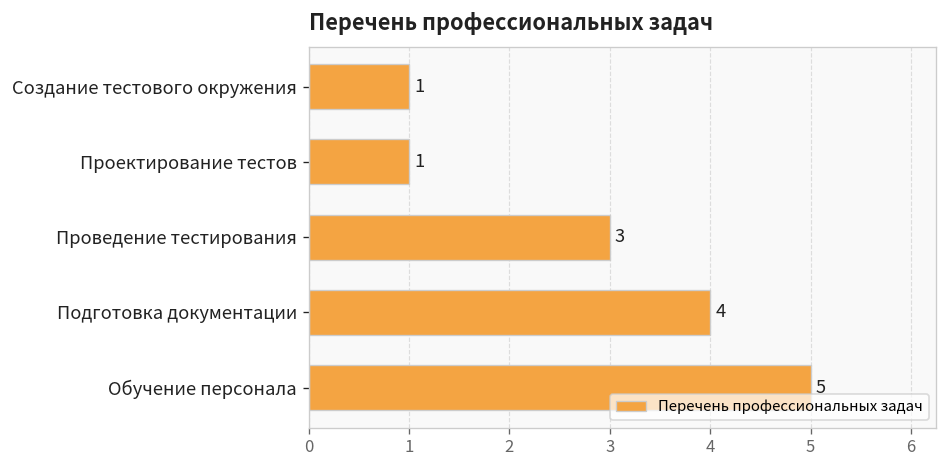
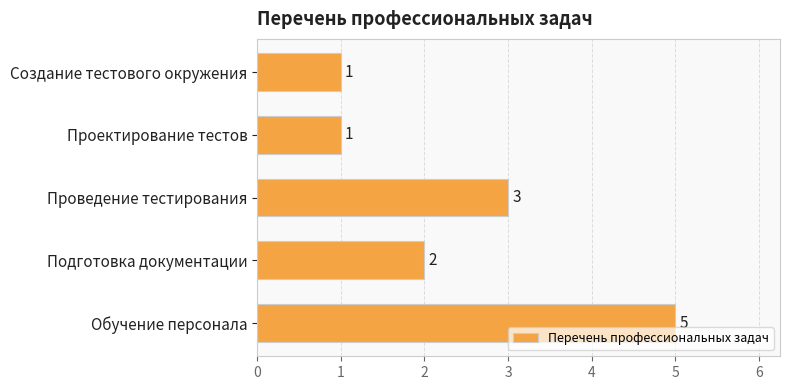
  {
    "Создание тестового окружения": 1,
    "Проектирование тестов": 1,
    "Проведение тестирования": 3,
-   "Подготовка документации": 4
+   "Подготовка документации": 2
  }
